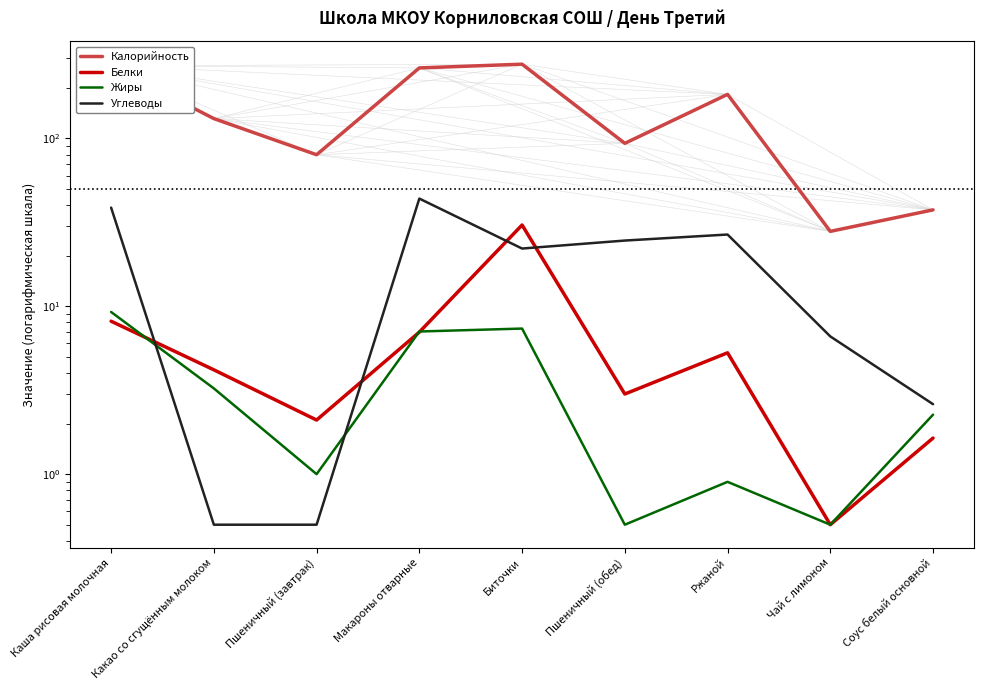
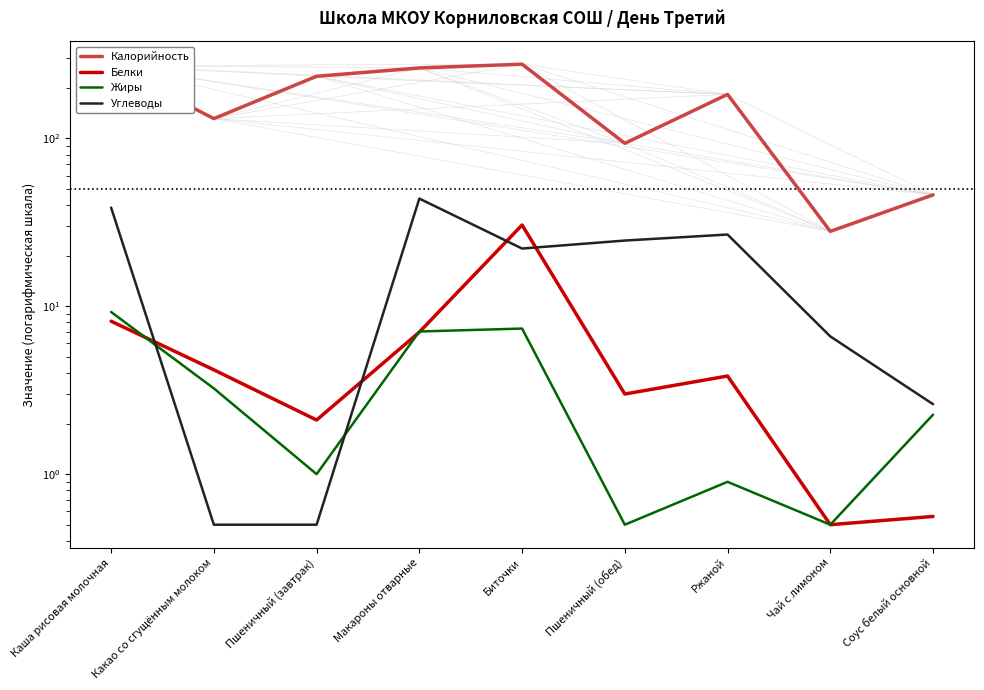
  {
    "Калорийность": {
-     "Пшеничный (завтрак)": 80,
-     "Соус белый основной": 37
+     "Пшеничный (завтрак)": 230,
+     "Соус белый основной": 46
    },
    "Белки": {
      "Каша рисовая молочная": 8,
      "Какао со сгущённым молоком": 4.2,
      "Пшеничный (завтрак)": 2.1,
      "Биточки": 30,
      "Пшеничный (обед)": 3.0,
-     "Ржаной": 5.3,
-     "Соус белый основной": 1.6
+     "Ржаной": 3.8,
+     "Соус белый основной": 0.56
    },
    "Жиры": {
      "Каша рисовая молочная": 9,
      "Какао со сгущённым молоком": 3.2,
      "Пшеничный (завтрак)": 1.0,
      "Биточки": 7,
      "Пшеничный (обед)": 0.50,
      "Ржаной": 0.9,
      "Соус белый основной": 2.3
    },
    "Углеводы": {
      "Каша рисовая молочная": 39,
      "Какао со сгущённым молоком": 0.50,
      "Пшеничный (завтрак)": 0.50,
      "Макароны отварные": 44,
      "Биточки": 22,
      "Пшеничный (обед)": 25,
      "Ржаной": 27,
      "Чай с лимоном": 6.6,
      "Соус белый основной": 2.6
    }
  }
